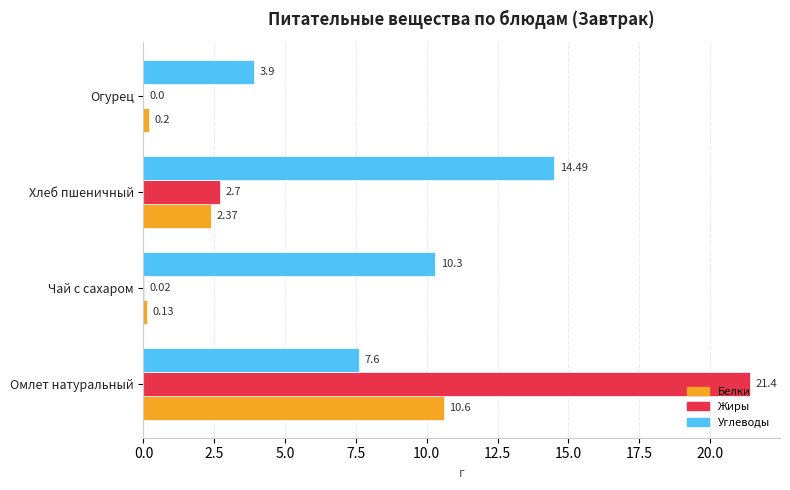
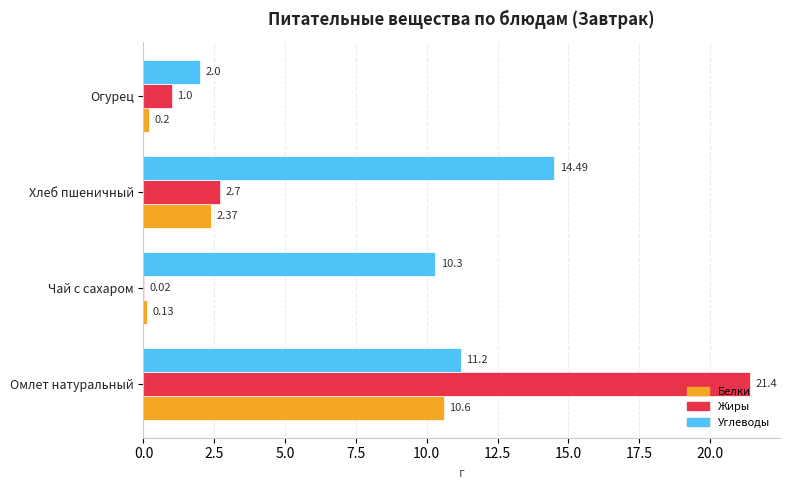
  {
    "Белки": {
      "Огурец": 0.2,
      "Хлеб пшеничный": 2.37,
      "Чай с сахаром": 0.13,
      "Омлет натуральный": 10.6
    },
    "Жиры": {
-     "Огурец": 0.0,
+     "Огурец": 1.0,
      "Хлеб пшеничный": 2.7,
      "Чай с сахаром": 0.02,
      "Омлет натуральный": 21.4
    },
    "Углеводы": {
-     "Огурец": 3.9,
+     "Огурец": 2.0,
      "Хлеб пшеничный": 14.49,
      "Чай с сахаром": 10.3,
-     "Омлет натуральный": 7.6
+     "Омлет натуральный": 11.2
    }
  }
